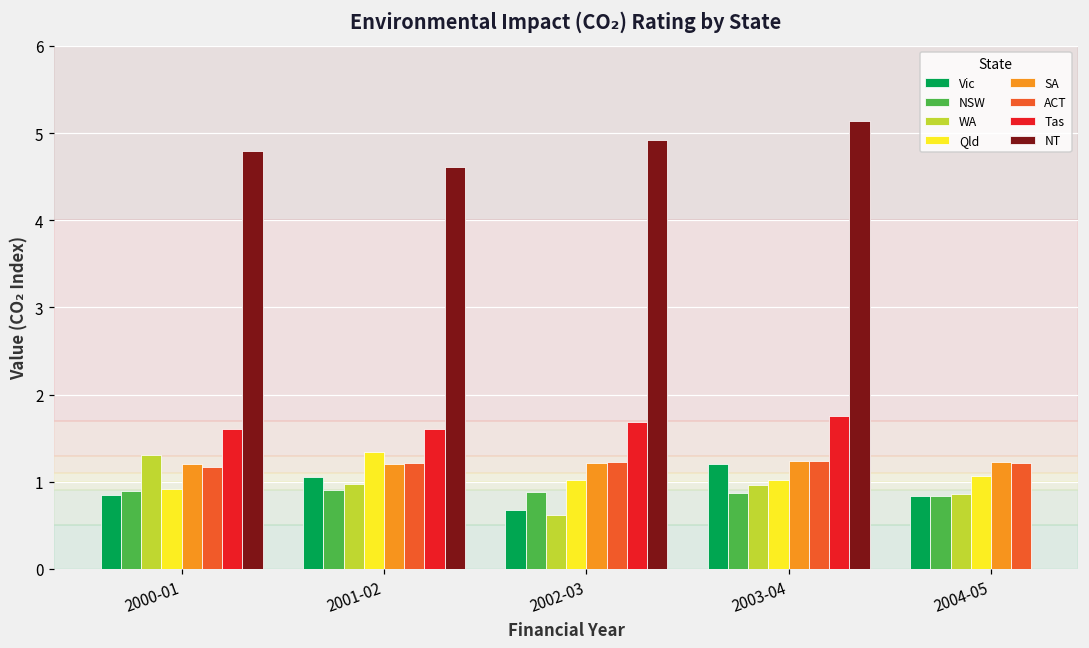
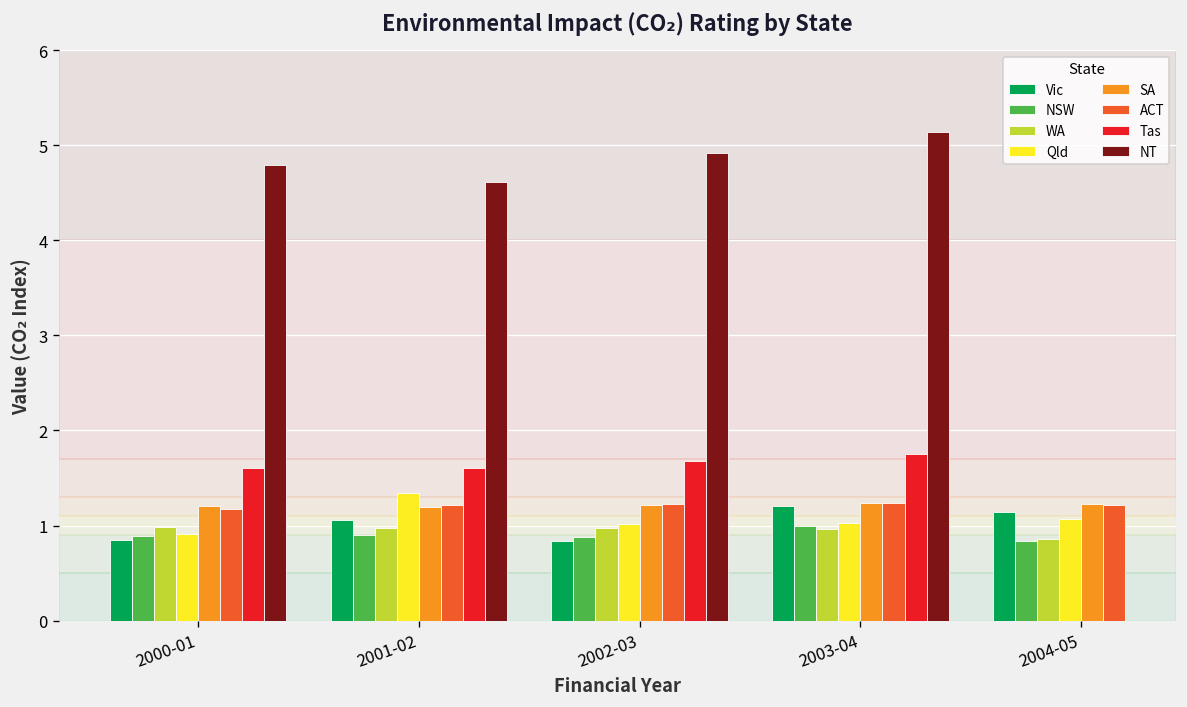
  {
    "Vic": {
      "2000-01": 0.8,
      "2001-02": 1.1,
-     "2002-03": 0.7,
+     "2002-03": 0.8,
      "2003-04": 1.2,
-     "2004-05": 0.8
+     "2004-05": 1.1
    },
    "NSW": {
      "2000-01": 0.9,
      "2001-02": 0.9,
      "2002-03": 0.9,
-     "2003-04": 0.9,
+     "2003-04": 1.0,
      "2004-05": 0.8
    },
    "WA": {
-     "2000-01": 1.3,
+     "2000-01": 1.0,
      "2001-02": 1.0,
-     "2002-03": 0.6,
+     "2002-03": 1.0,
      "2003-04": 1.0,
      "2004-05": 0.9
    },
    "Qld": {
      "2000-01": 0.9,
      "2001-02": 1.3,
      "2002-03": 1.0,
      "2003-04": 1.0,
      "2004-05": 1.1
    }
  }
